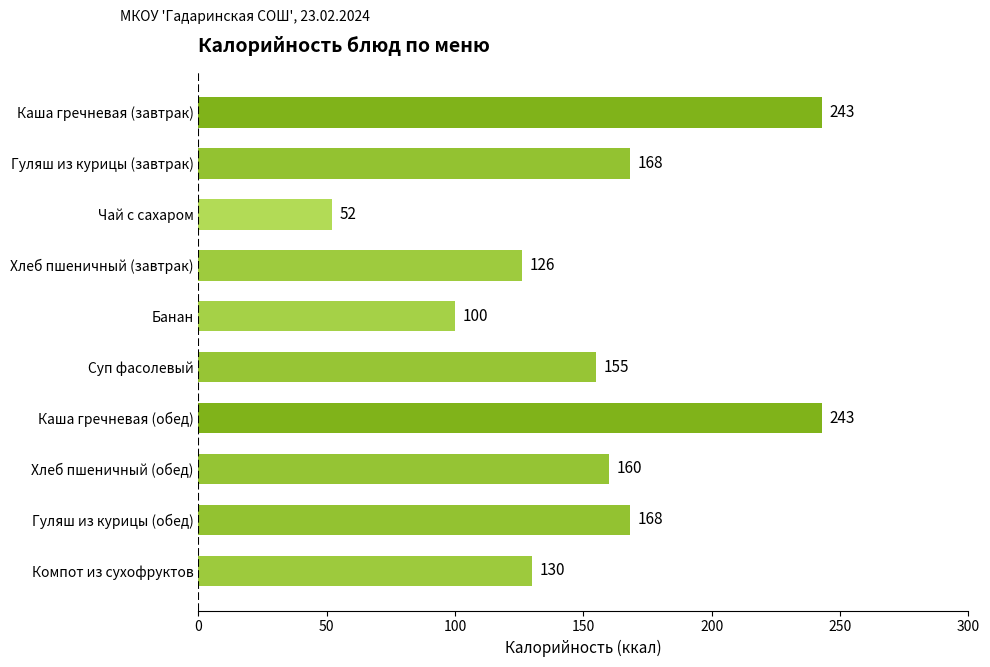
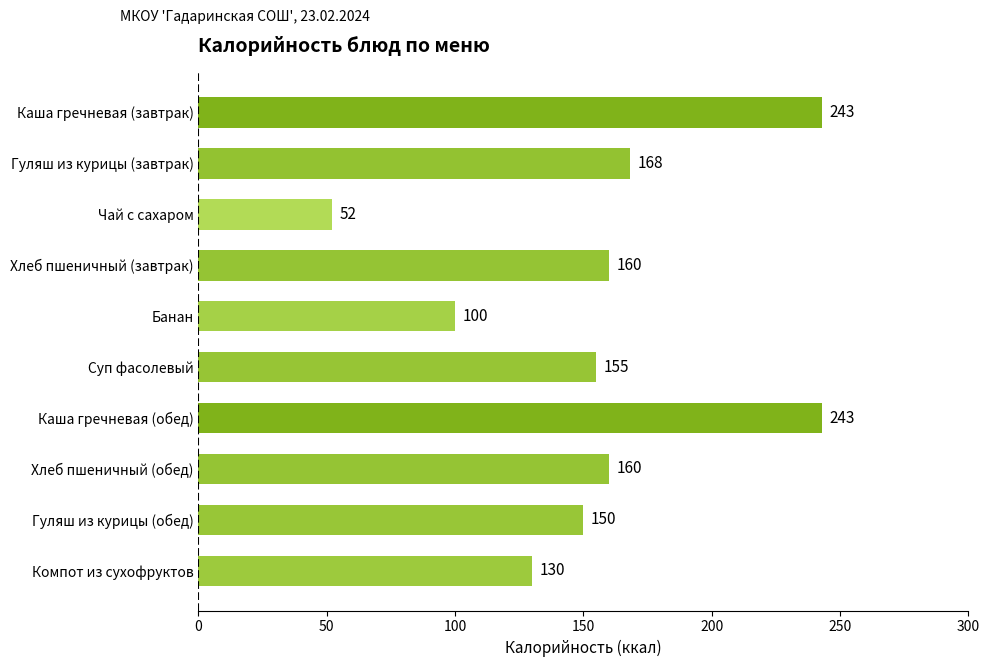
  {
    "Каша гречневая (завтрак)": 243,
    "Гуляш из курицы (завтрак)": 168,
    "Чай с сахаром": 52,
-   "Хлеб пшеничный (завтрак)": 126,
+   "Хлеб пшеничный (завтрак)": 160,
    "Банан": 100,
    "Суп фасолевый": 155,
    "Каша гречневая (обед)": 243,
    "Хлеб пшеничный (обед)": 160,
-   "Гуляш из курицы (обед)": 168,
+   "Гуляш из курицы (обед)": 150,
    "Компот из сухофруктов": 130
  }
